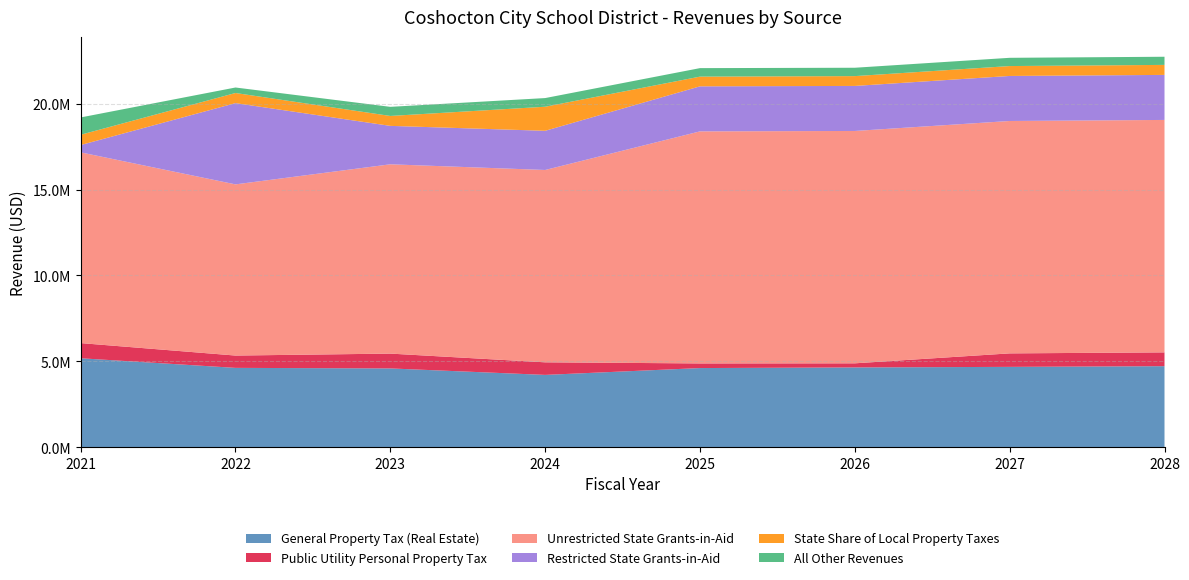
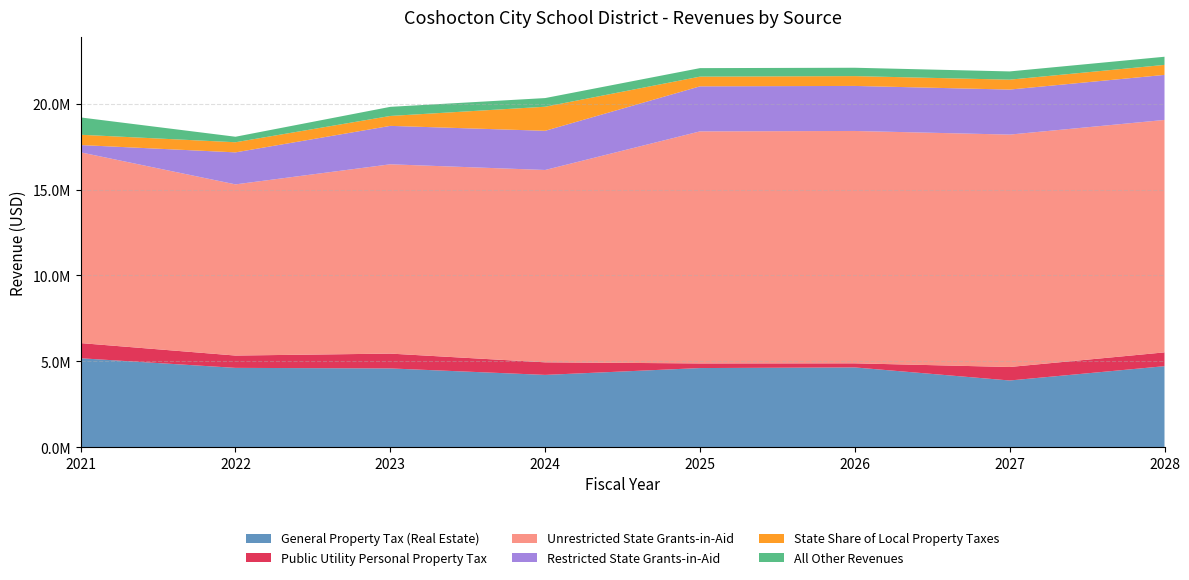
  {
    "General Property Tax (Real Estate)": {
      "2021": 5200000,
      "2022": 4600000,
      "2023": 4600000,
      "2024": 4200000,
      "2025": 4600000,
      "2026": 4700000,
-     "2027": 4700000,
+     "2027": 3900000,
      "2028": 4700000
    },
    "Public Utility Personal Property Tax": {
      "2021": 900000,
      "2022": 700000,
      "2023": 900000,
      "2024": 700000,
      "2025": 300000,
      "2026": 200000,
      "2027": 800000,
      "2028": 800000
    },
    "Unrestricted State Grants-in-Aid": {
      "2021": 11100000,
      "2022": 10000000,
      "2023": 11000000,
      "2024": 11200000,
      "2025": 13500000,
      "2026": 13500000,
      "2027": 13500000,
      "2028": 13500000
    },
    "Restricted State Grants-in-Aid": {
      "2021": 400000,
-     "2022": 4700000,
+     "2022": 1900000,
      "2023": 2200000,
      "2024": 2300000,
      "2025": 2600000,
      "2026": 2600000,
      "2027": 2600000,
      "2028": 2600000
    },
    "State Share of Local Property Taxes": {
      "2021": 600000,
      "2022": 600000,
      "2023": 600000,
      "2024": 1400000,
      "2025": 600000,
      "2026": 600000,
      "2027": 600000,
      "2028": 600000
    },
    "All Other Revenues": {
      "2021": 1000000,
      "2022": 300000,
      "2023": 500000,
      "2024": 500000,
      "2025": 500000,
      "2026": 500000,
      "2027": 500000,
      "2028": 500000
    }
  }
